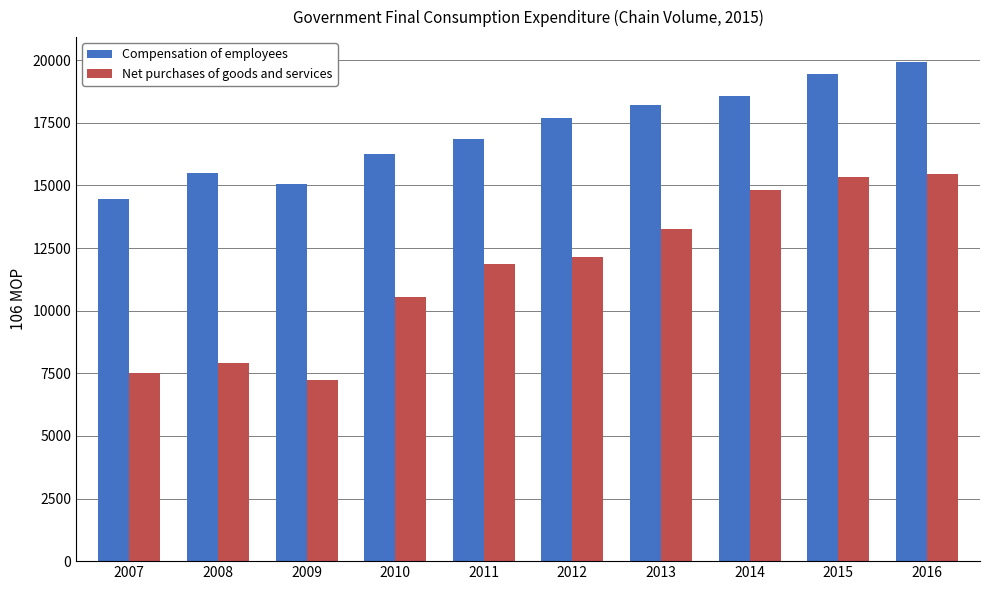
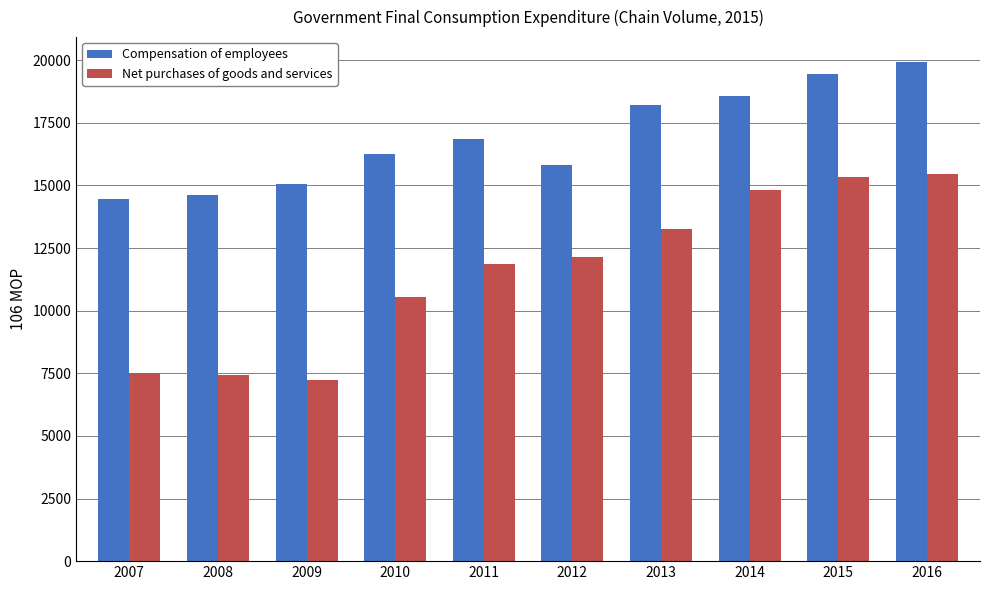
  {
    "Compensation of employees": {
      "2007": 14500,
-     "2008": 15500,
+     "2008": 14600,
      "2009": 15000,
      "2010": 16300,
      "2011": 16800,
-     "2012": 17700,
+     "2012": 15800,
      "2013": 18200,
      "2014": 18600,
      "2015": 19500,
      "2016": 19900
    },
    "Net purchases of goods and services": {
      "2007": 7500,
-     "2008": 7900,
+     "2008": 7400,
      "2009": 7200,
      "2010": 10600,
      "2011": 11900,
      "2012": 12100,
      "2013": 13200,
      "2014": 14800,
      "2015": 15400,
      "2016": 15500
    }
  }
